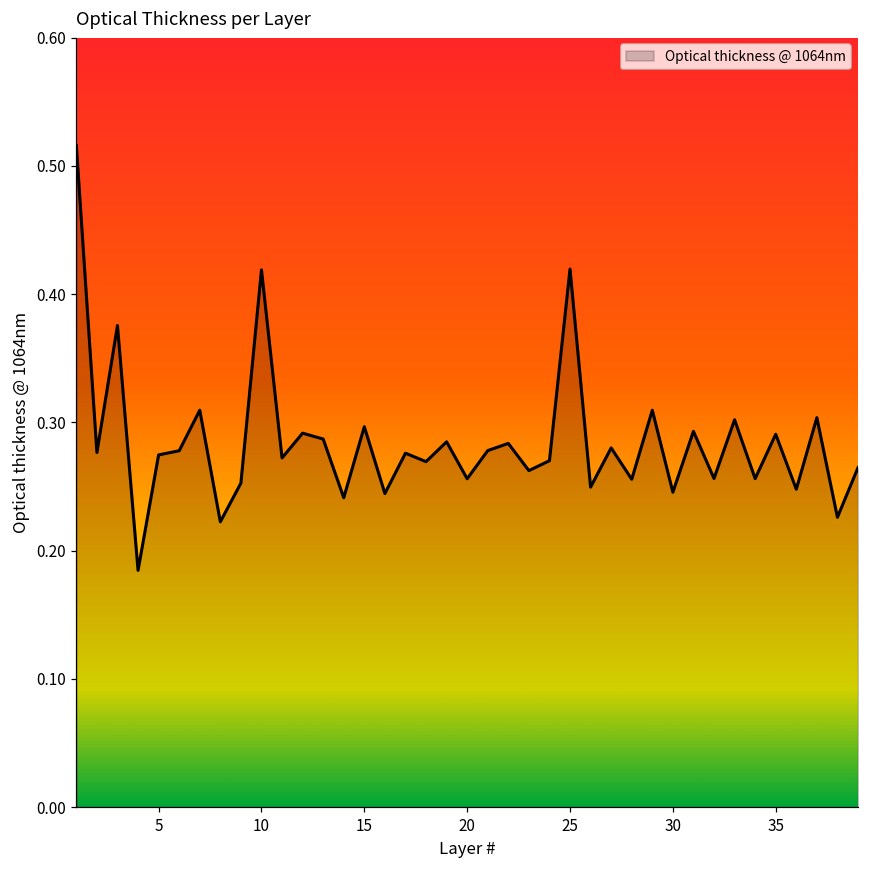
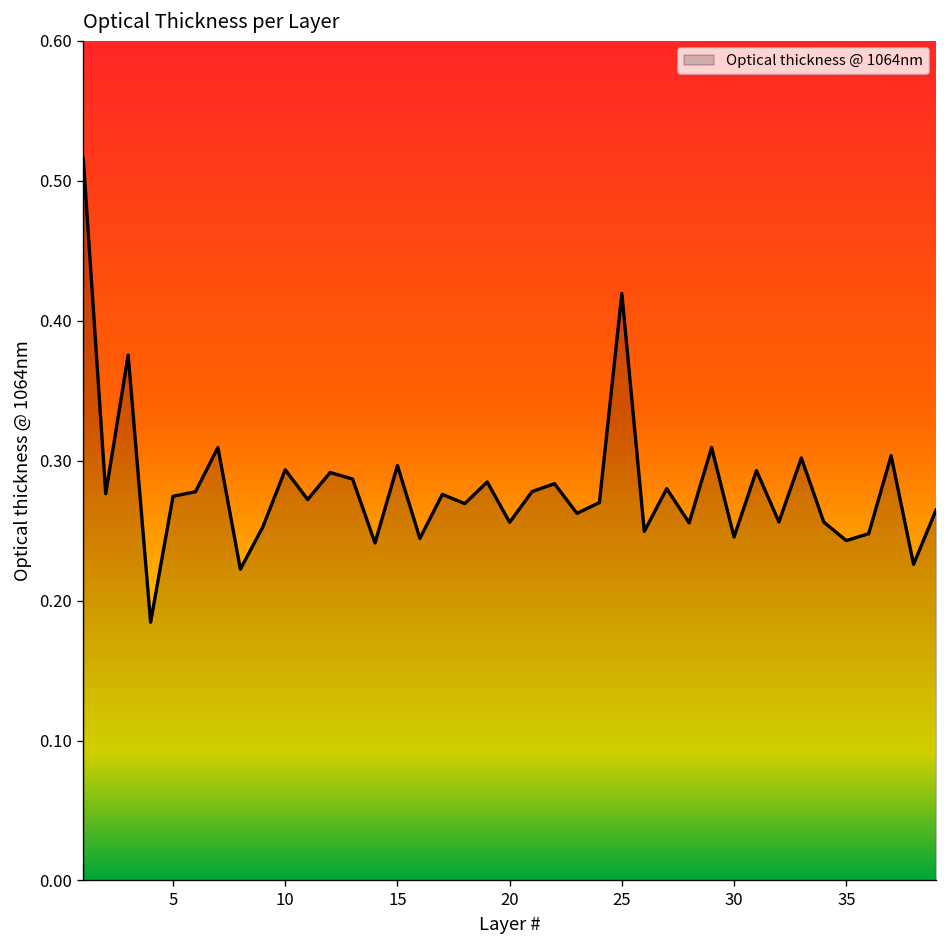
  {
    "5": 0.275,
-   "10": 0.419,
+   "10": 0.294,
    "15": 0.297,
    "20": 0.256,
    "25": 0.420,
    "30": 0.245,
-   "35": 0.291
+   "35": 0.243
  }
